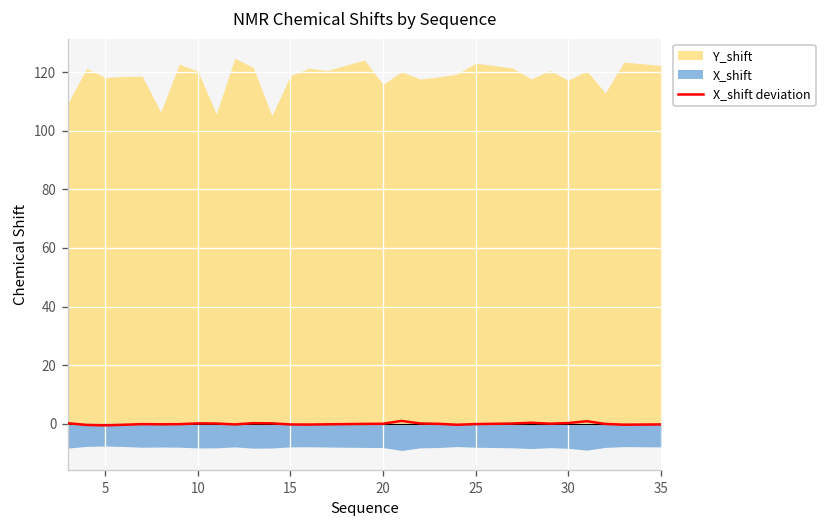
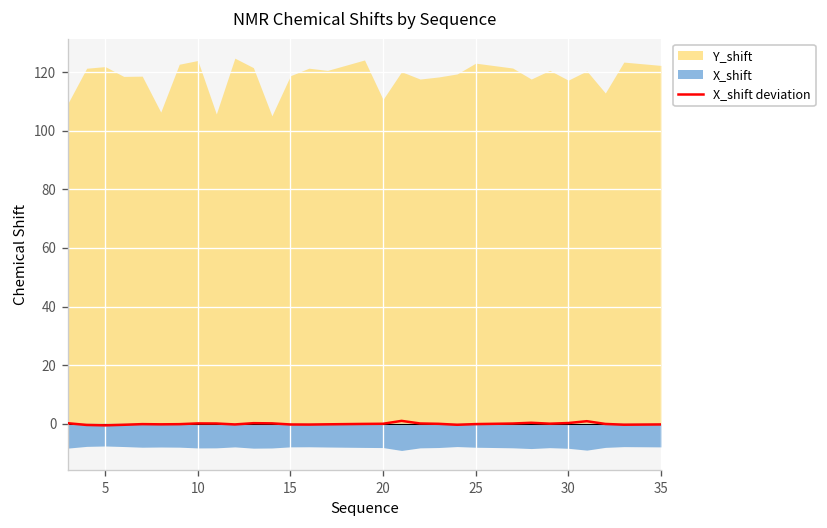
  {
    "Y_shift": {
-     "5": 118,
-     "10": 120,
+     "5": 122,
+     "10": 124,
      "15": 119,
-     "20": 116,
+     "20": 111,
      "25": 123,
      "30": 117,
      "35": 122
    }
  }
